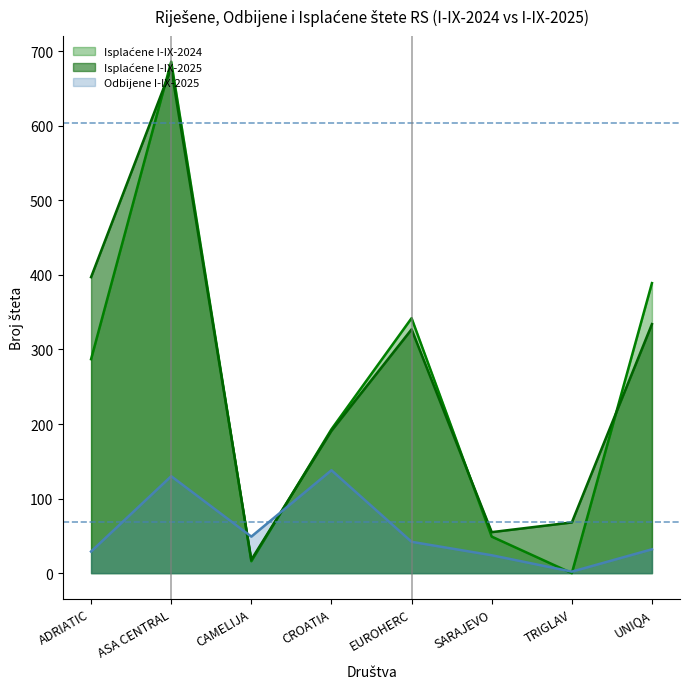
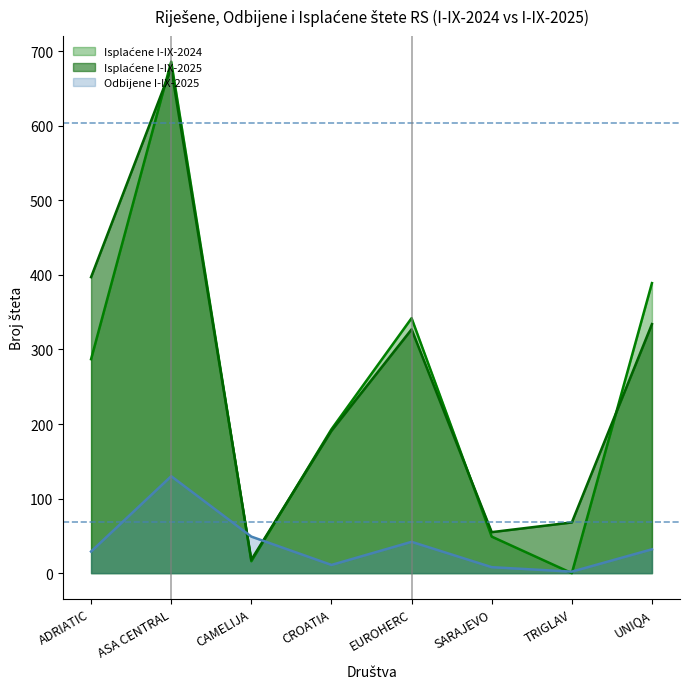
  {
    "Odbijene I-IX-2025": {
      "ADRIATIC": 30,
      "ASA CENTRAL": 130,
      "CAMELIJA": 50,
-     "CROATIA": 140,
+     "CROATIA": 10,
      "EUROHERC": 40,
-     "SARAJEVO": 20,
+     "SARAJEVO": 10,
      "UNIQA": 30
    }
  }
